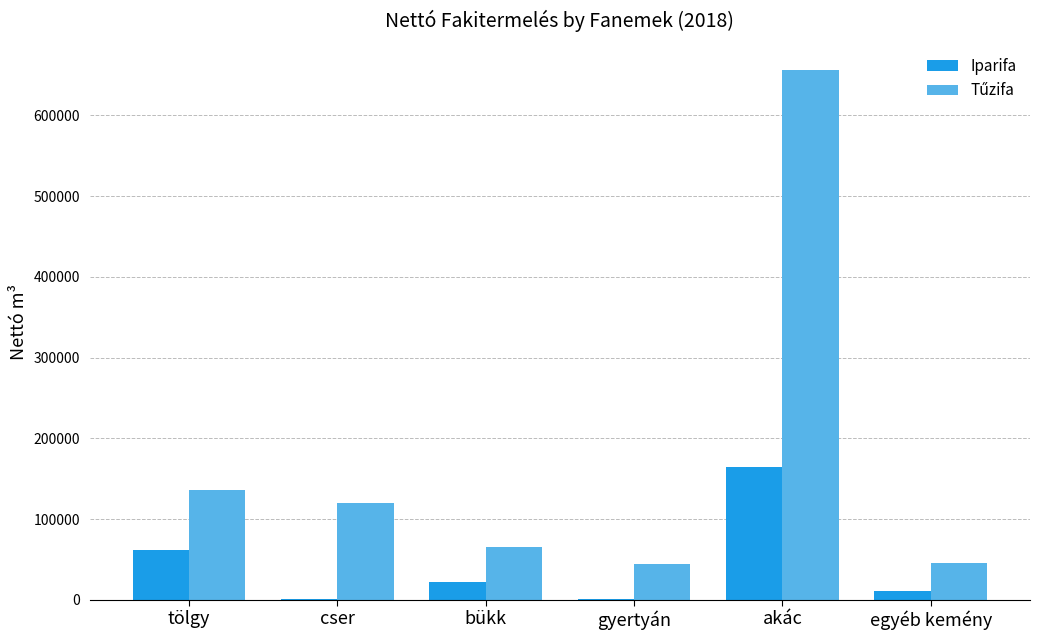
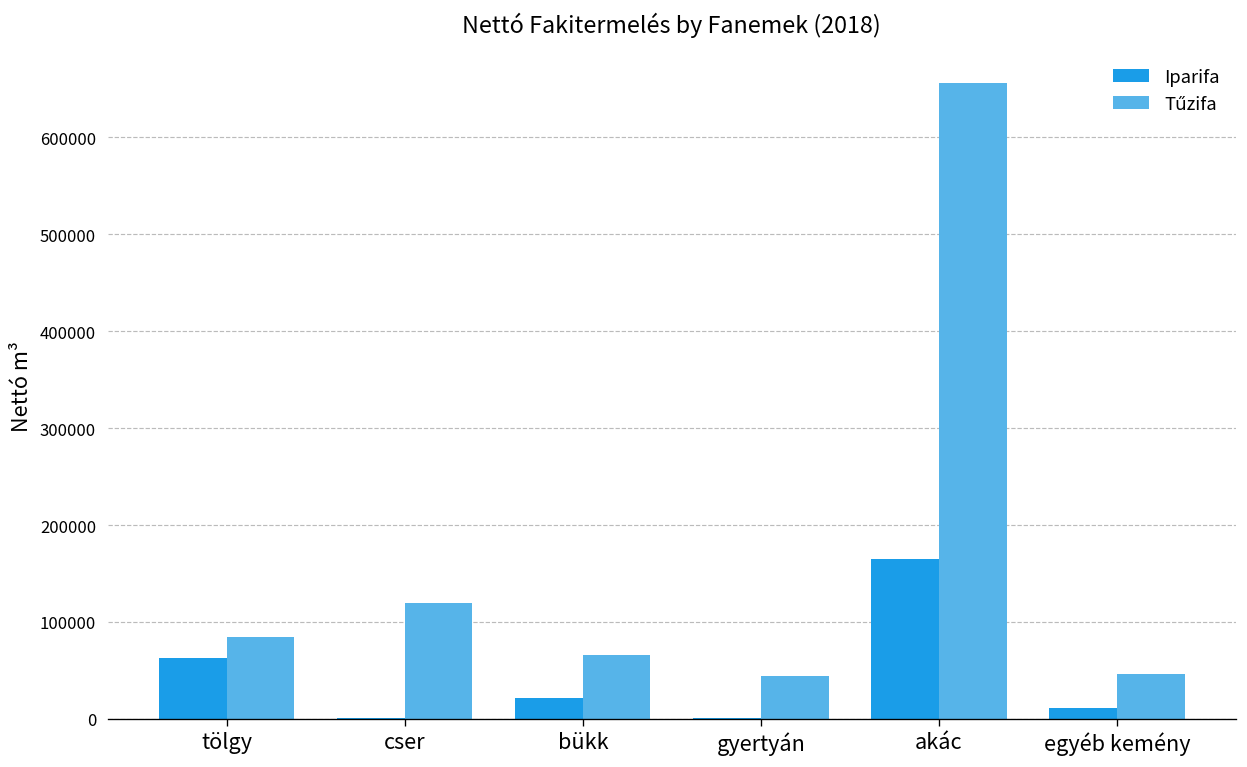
  {
    "Iparifa": {
      "tölgy": 60000,
      "bükk": 20000,
      "akác": 160000,
      "egyéb kemény": 10000
    },
    "Tűzifa": {
-     "tölgy": 140000,
+     "tölgy": 80000,
      "cser": 120000,
      "bükk": 70000,
      "gyertyán": 40000,
      "akác": 660000,
      "egyéb kemény": 50000
    }
  }
